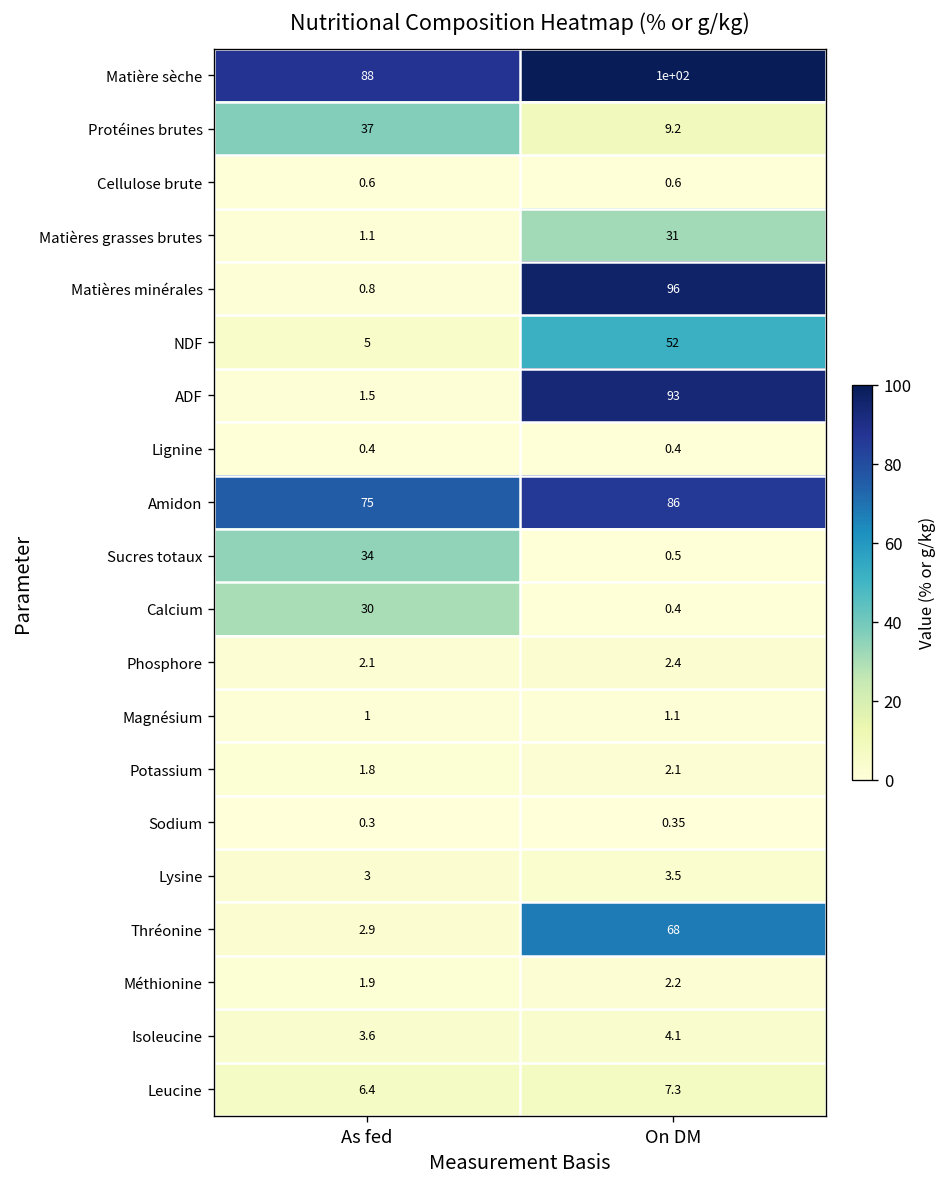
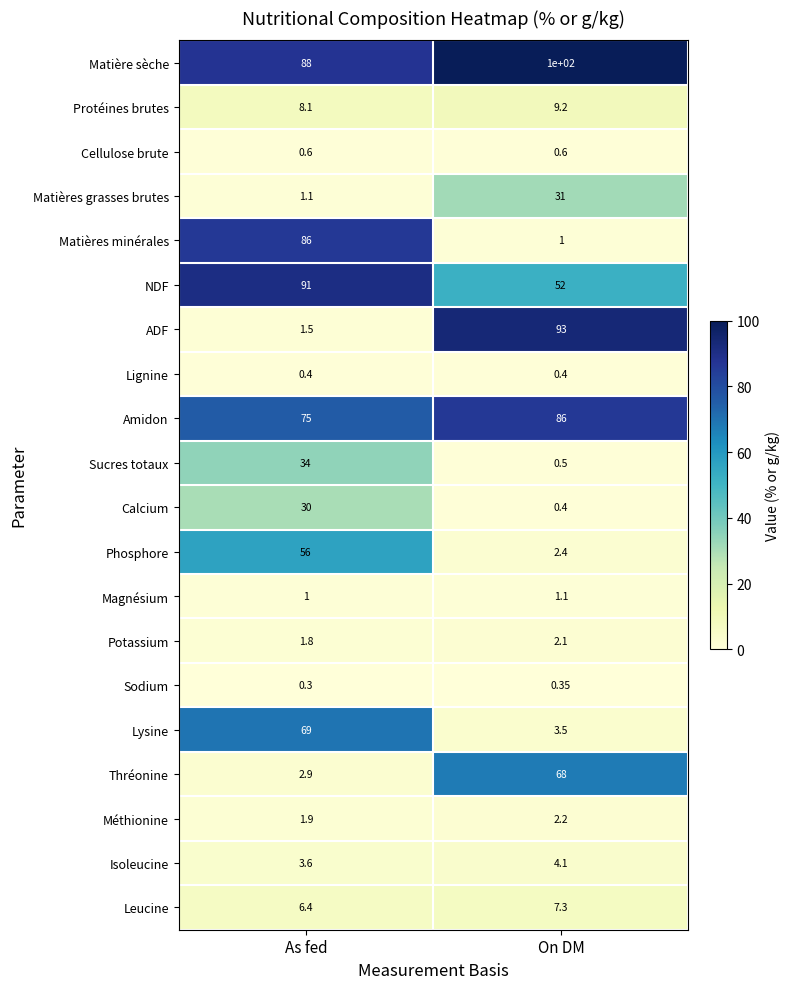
  {
    "Matière sèche": {
      "As fed": "88",
      "On DM": "1e+02"
    },
    "Protéines brutes": {
-     "As fed": "37",
+     "As fed": "8.1",
      "On DM": "9.2"
    },
    "Cellulose brute": {
      "As fed": "0.6",
      "On DM": "0.6"
    },
    "Matières grasses brutes": {
      "As fed": "1.1",
      "On DM": "31"
    },
    "Matières minérales": {
-     "As fed": "0.8",
-     "On DM": "96"
+     "As fed": "86",
+     "On DM": "1"
    },
    "NDF": {
-     "As fed": "5",
+     "As fed": "91",
      "On DM": "52"
    },
    "ADF": {
      "As fed": "1.5",
      "On DM": "93"
    },
    "Lignine": {
      "As fed": "0.4",
      "On DM": "0.4"
    },
    "Amidon": {
      "As fed": "75",
      "On DM": "86"
    },
    "Sucres totaux": {
      "As fed": "34",
      "On DM": "0.5"
    },
    "Calcium": {
      "As fed": "30",
      "On DM": "0.4"
    },
    "Phosphore": {
-     "As fed": "2.1",
+     "As fed": "56",
      "On DM": "2.4"
    },
    "Magnésium": {
      "As fed": "1",
      "On DM": "1.1"
    },
    "Potassium": {
      "As fed": "1.8",
      "On DM": "2.1"
    },
    "Sodium": {
      "As fed": "0.3",
      "On DM": "0.35"
    },
    "Lysine": {
-     "As fed": "3",
+     "As fed": "69",
      "On DM": "3.5"
    },
    "Thréonine": {
      "As fed": "2.9",
      "On DM": "68"
    },
    "Méthionine": {
      "As fed": "1.9",
      "On DM": "2.2"
    },
    "Isoleucine": {
      "As fed": "3.6",
      "On DM": "4.1"
    },
    "Leucine": {
      "As fed": "6.4",
      "On DM": "7.3"
    }
  }
